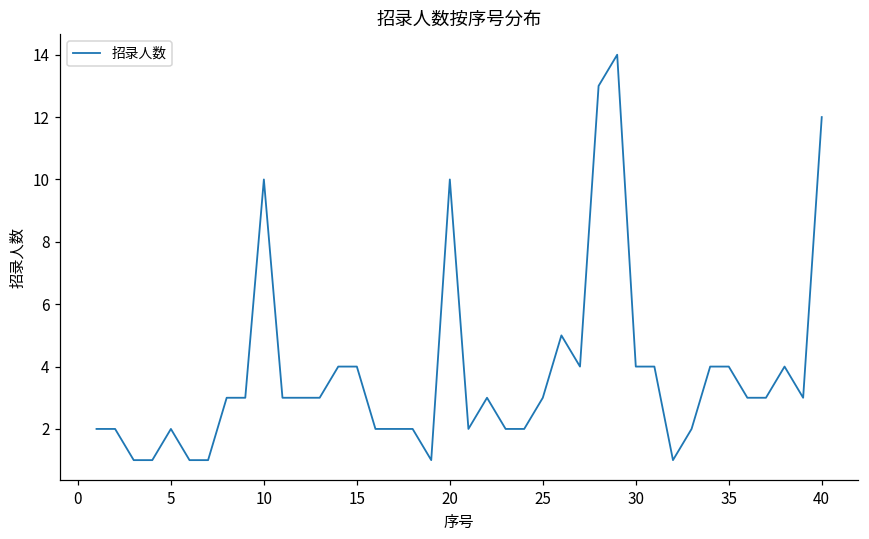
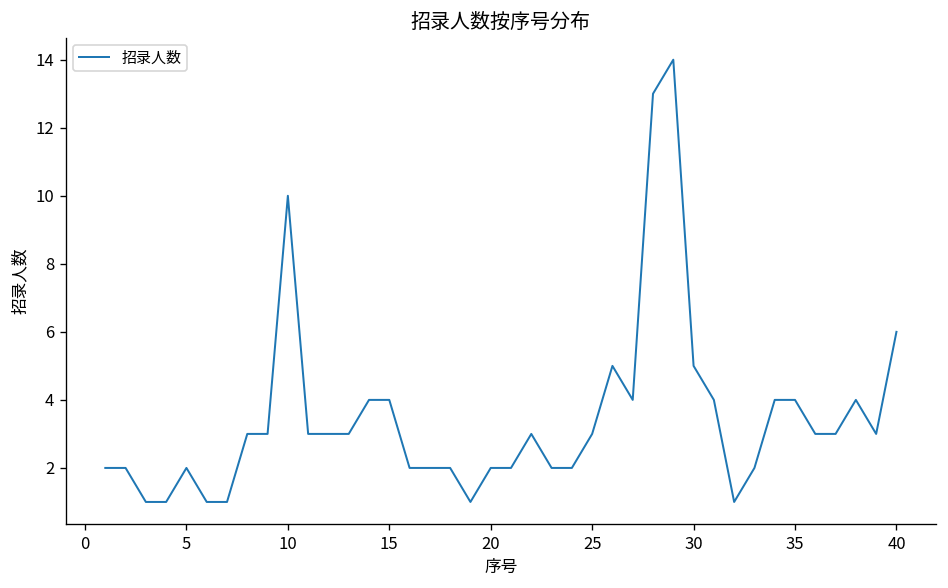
  {
    "5": 2,
    "10": 10,
    "15": 4,
-   "20": 10,
+   "20": 2,
    "25": 3,
-   "30": 4,
+   "30": 5,
    "35": 4,
-   "40": 12
+   "40": 6
  }
